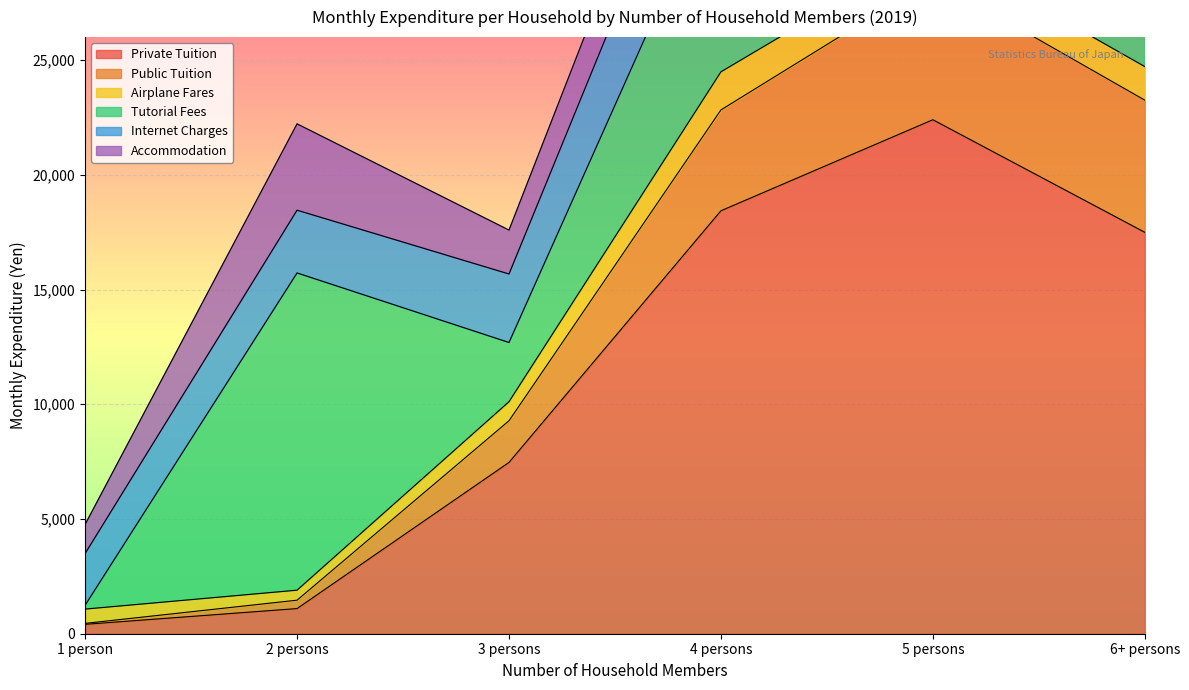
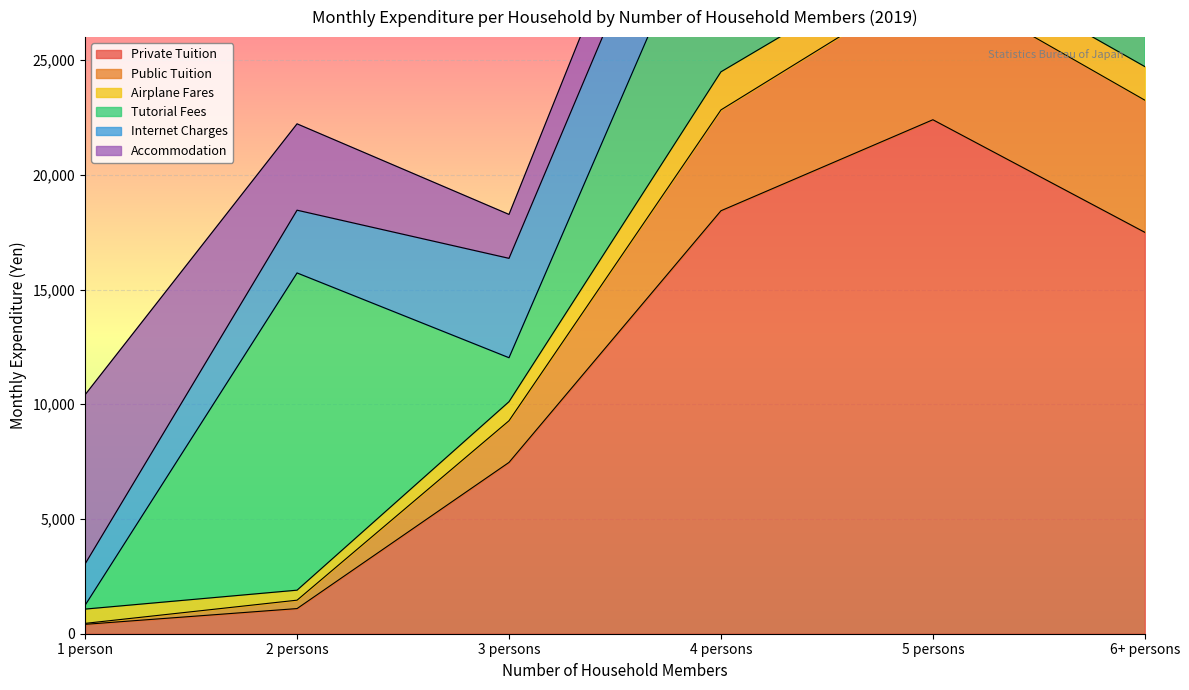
  {
    "Airplane Fares": {
      "1 person": "600",
      "2 persons": "400",
      "3 persons": "800",
      "4 persons": "1,700",
      "6+ persons": "1,500"
    },
    "Tutorial Fees": {
      "1 person": "200",
      "2 persons": "13,800",
-     "3 persons": "2,600"
+     "3 persons": "1,900"
    },
    "Internet Charges": {
-     "1 person": "2,300",
+     "1 person": "1,800",
      "2 persons": "2,700",
-     "3 persons": "3,000"
+     "3 persons": "4,300"
    },
    "Accommodation": {
-     "1 person": "1,300",
+     "1 person": "7,400",
      "2 persons": "3,800",
      "3 persons": "1,900"
    }
  }
